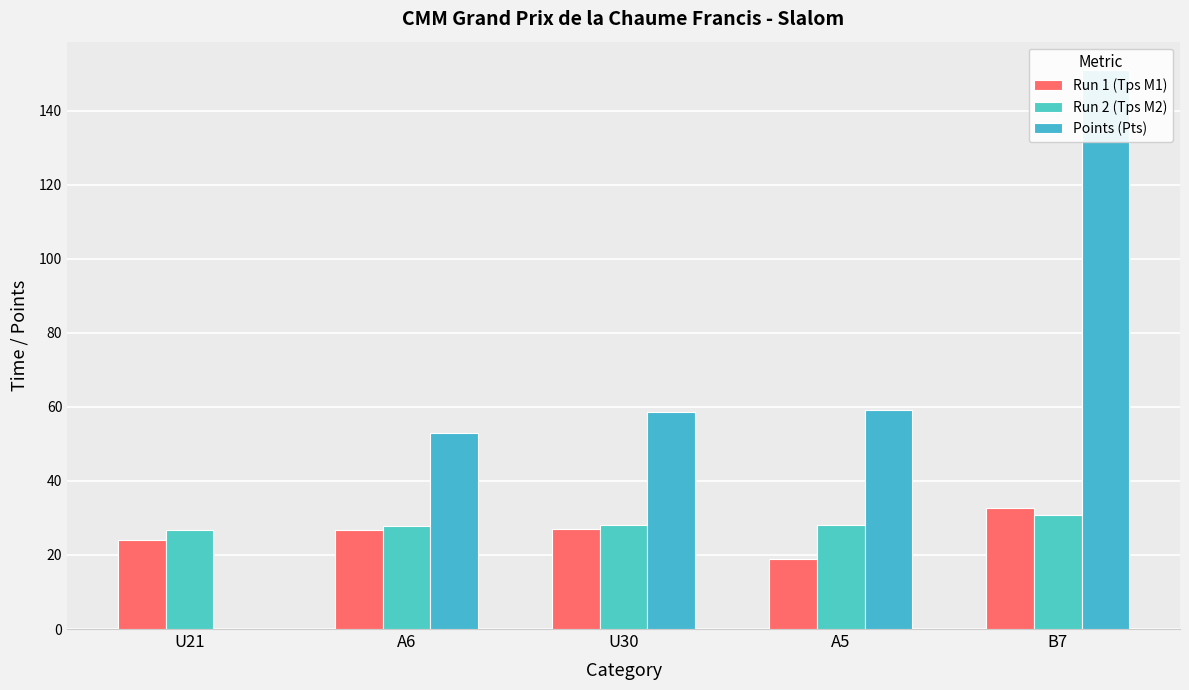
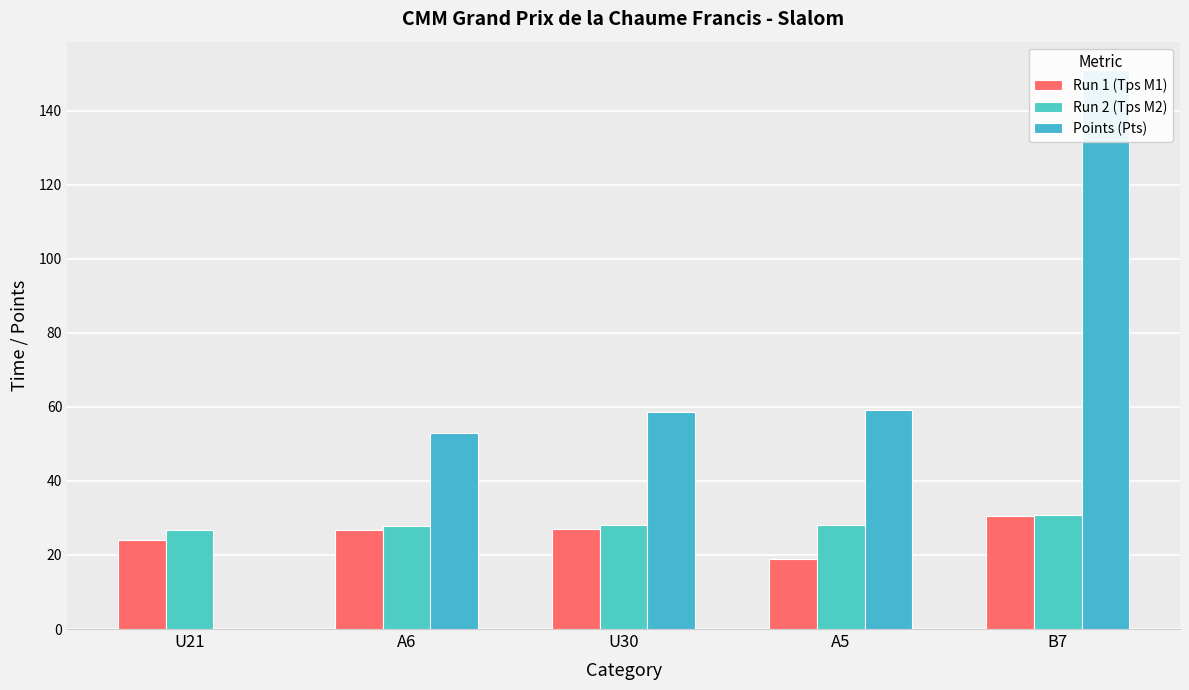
  {
    "Run 1 (Tps M1)": {
      "U21": 24,
      "A6": 27,
      "U30": 27,
      "A5": 19,
-     "B7": 33
+     "B7": 31
    }
  }
